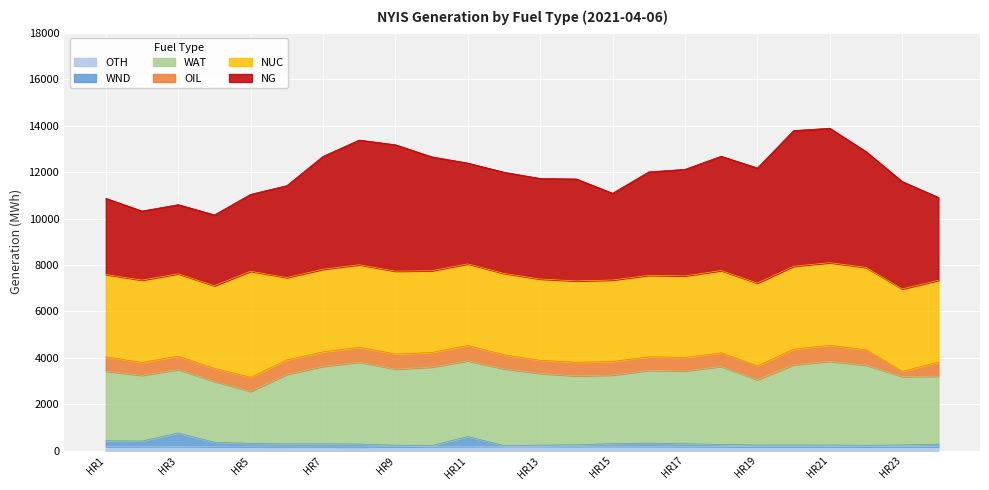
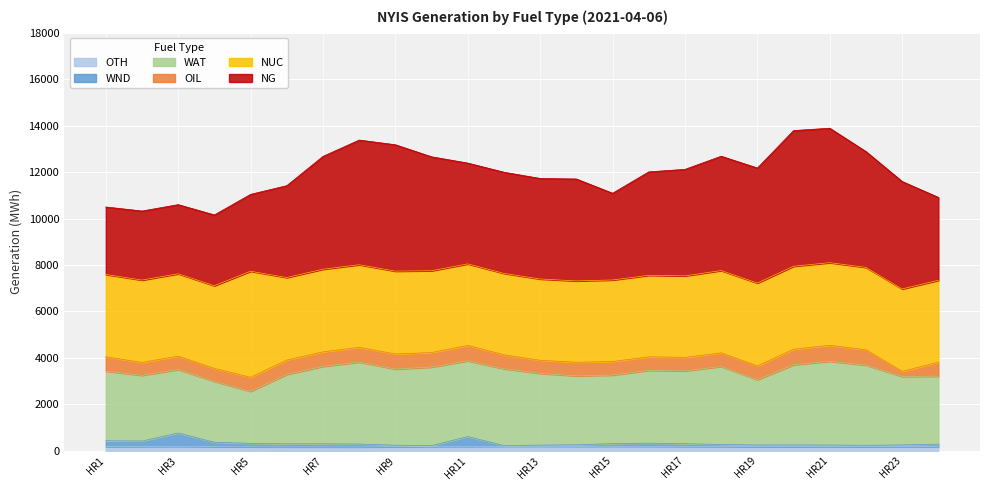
  {
    "OTH": {
      "HR1": 200,
      "HR3": 200,
      "HR5": 200,
      "HR7": 200,
      "HR11": 200,
      "HR15": 200,
      "HR17": 200
    },
    "WND": {
      "HR1": 300,
      "HR3": 600,
      "HR5": 200,
      "HR7": 100,
      "HR11": 400,
      "HR15": 100,
      "HR17": 100
    },
    "WAT": {
      "HR1": 3000,
      "HR3": 2700,
      "HR5": 2200,
      "HR7": 3300,
      "HR9": 3300,
      "HR11": 3300,
      "HR13": 3100,
      "HR15": 2900,
      "HR17": 3100,
      "HR19": 2800,
      "HR21": 3600,
      "HR23": 2900
    },
    "OIL": {
      "HR1": 600,
      "HR3": 600,
      "HR5": 600,
      "HR7": 600,
      "HR9": 600,
      "HR11": 700,
      "HR13": 600,
      "HR15": 600,
      "HR17": 600,
      "HR19": 600,
      "HR21": 700,
      "HR23": 200
    },
    "NUC": {
      "HR1": 3500,
      "HR3": 3500,
      "HR5": 4600,
      "HR7": 3600,
      "HR9": 3600,
      "HR11": 3500,
      "HR13": 3500,
      "HR15": 3500,
      "HR17": 3500,
      "HR19": 3600,
      "HR21": 3600,
      "HR23": 3500
    },
    "NG": {
-     "HR1": 3300,
+     "HR1": 2900,
      "HR3": 3000,
      "HR5": 3300,
      "HR7": 4900,
      "HR9": 5400,
      "HR11": 4300,
      "HR13": 4300,
      "HR15": 3700,
      "HR17": 4600,
      "HR19": 5000,
      "HR21": 5800,
      "HR23": 4600
    }
  }
